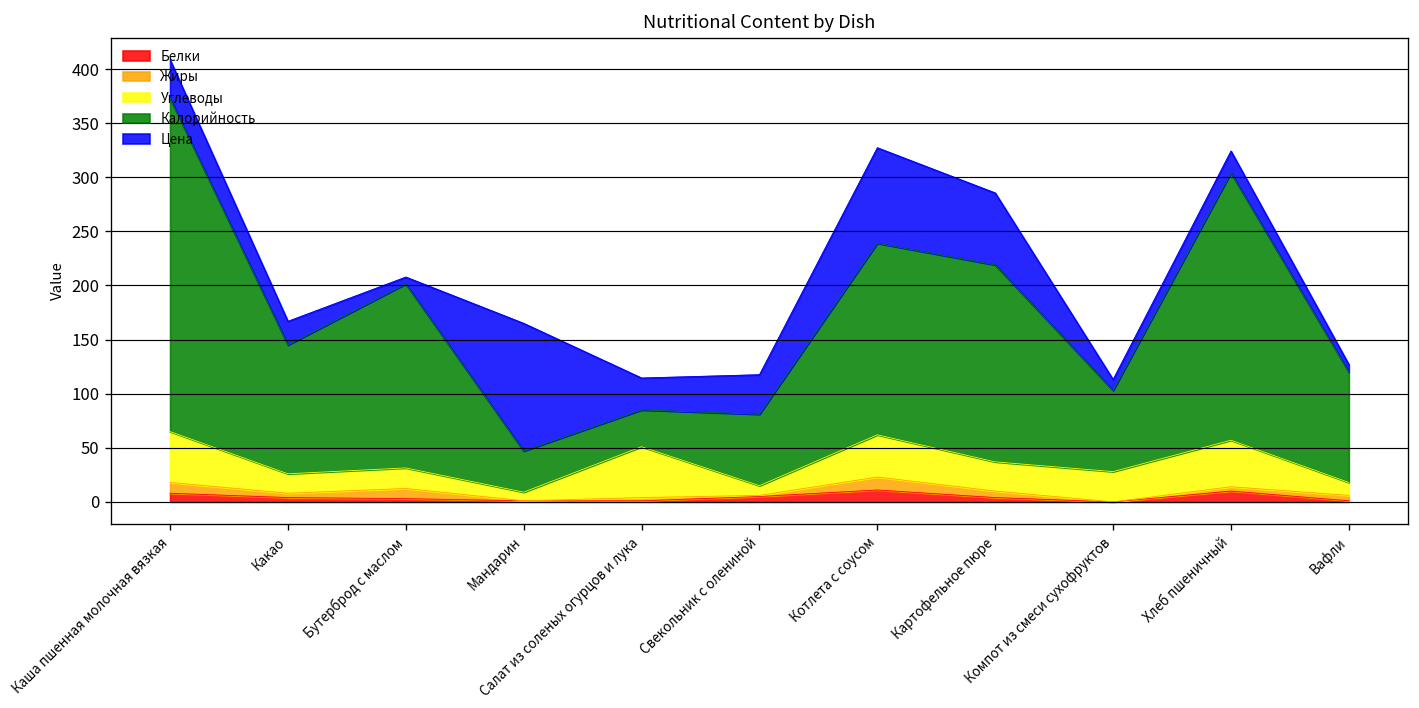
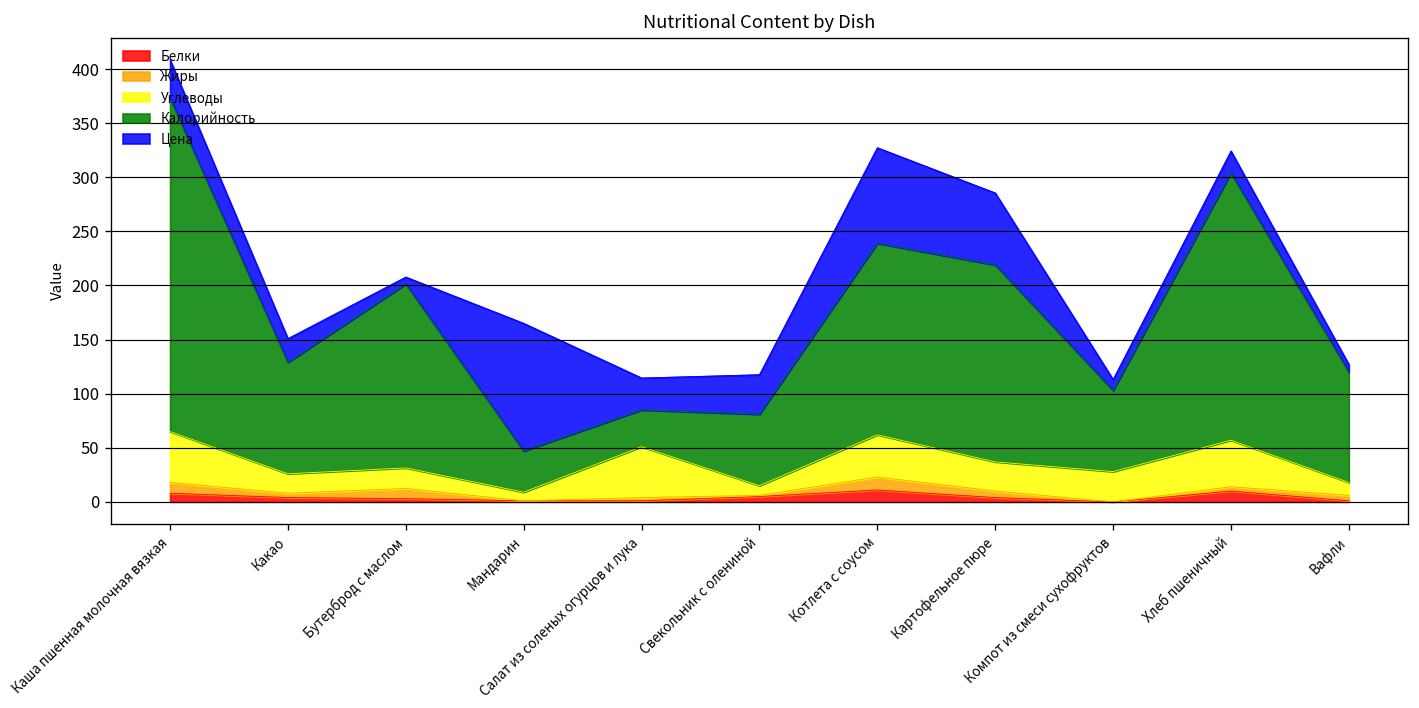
  {
    "Белки": {
      "Каша пшенная молочная вязкая": 10,
      "Какао": 0,
      "Бутерброд с маслом": 0,
      "Салат из соленых огурцов и лука": 0,
      "Котлета с соусом": 10,
      "Картофельное пюре": 0,
      "Хлеб пшеничный": 10,
      "Вафли": 0
    },
    "Жиры": {
      "Каша пшенная молочная вязкая": 10,
      "Какао": 0,
      "Бутерброд с маслом": 10,
      "Салат из соленых огурцов и лука": 0,
      "Котлета с соусом": 10,
      "Картофельное пюре": 10,
      "Хлеб пшеничный": 0,
      "Вафли": 10
    },
    "Углеводы": {
      "Каша пшенная молочная вязкая": 50,
      "Какао": 20,
      "Бутерброд с маслом": 20,
      "Мандарин": 10,
      "Салат из соленых огурцов и лука": 50,
      "Свекольник с олениной": 10,
      "Котлета с соусом": 40,
      "Картофельное пюре": 30,
      "Компот из смеси сухофруктов": 30,
      "Хлеб пшеничный": 40,
      "Вафли": 10
    },
    "Калорийность": {
      "Каша пшенная молочная вязкая": 310,
-     "Какао": 120,
+     "Какао": 100,
      "Бутерброд с маслом": 170,
      "Мандарин": 40,
      "Салат из соленых огурцов и лука": 30,
      "Свекольник с олениной": 70,
      "Котлета с соусом": 180,
      "Картофельное пюре": 180,
      "Компот из смеси сухофруктов": 80,
      "Хлеб пшеничный": 250,
      "Вафли": 100
    },
    "Цена": {
      "Каша пшенная молочная вязкая": 40,
      "Какао": 20,
      "Бутерброд с маслом": 10,
      "Мандарин": 120,
      "Салат из соленых огурцов и лука": 30,
      "Свекольник с олениной": 40,
      "Котлета с соусом": 90,
      "Картофельное пюре": 70,
      "Компот из смеси сухофруктов": 10,
      "Хлеб пшеничный": 20,
      "Вафли": 10
    }
  }
